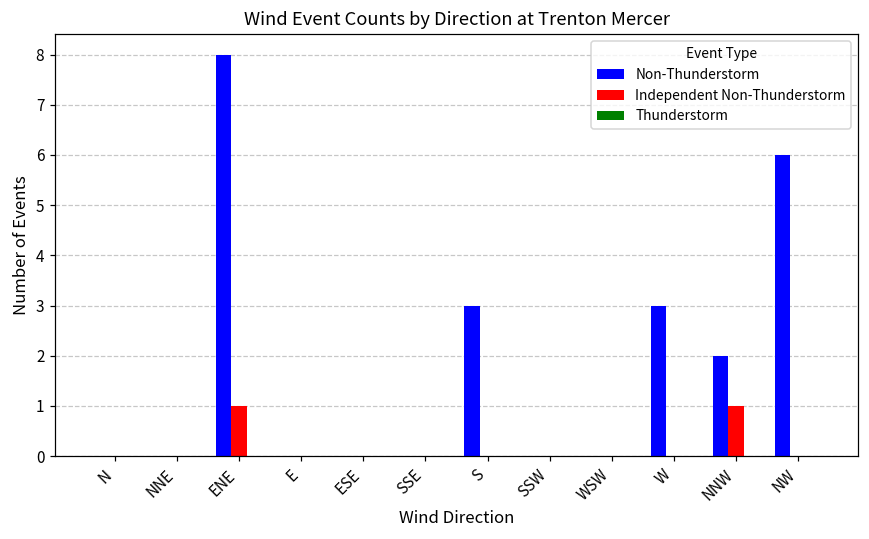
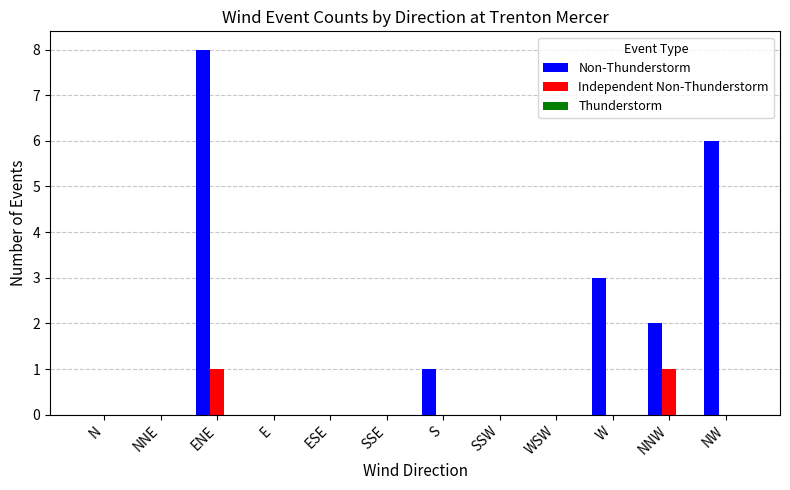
  {
    "Non-Thunderstorm": {
      "N": 0,
      "NNE": 0,
      "ENE": 8,
      "E": 0,
      "ESE": 0,
      "SSE": 0,
-     "S": 3,
+     "S": 1,
      "SSW": 0,
      "WSW": 0,
      "W": 3,
      "NNW": 2,
      "NW": 6
    },
    "Independent Non-Thunderstorm": {
      "N": 0,
      "NNE": 0,
      "ENE": 1,
      "E": 0,
      "ESE": 0,
      "SSE": 0,
      "S": 0,
      "SSW": 0,
      "WSW": 0,
      "W": 0,
      "NNW": 1,
      "NW": 0
    },
    "Thunderstorm": {
      "N": 0,
      "NNE": 0,
      "ENE": 0,
      "E": 0,
      "ESE": 0,
      "SSE": 0,
      "S": 0,
      "SSW": 0,
      "WSW": 0,
      "W": 0,
      "NNW": 0,
      "NW": 0
    }
  }
